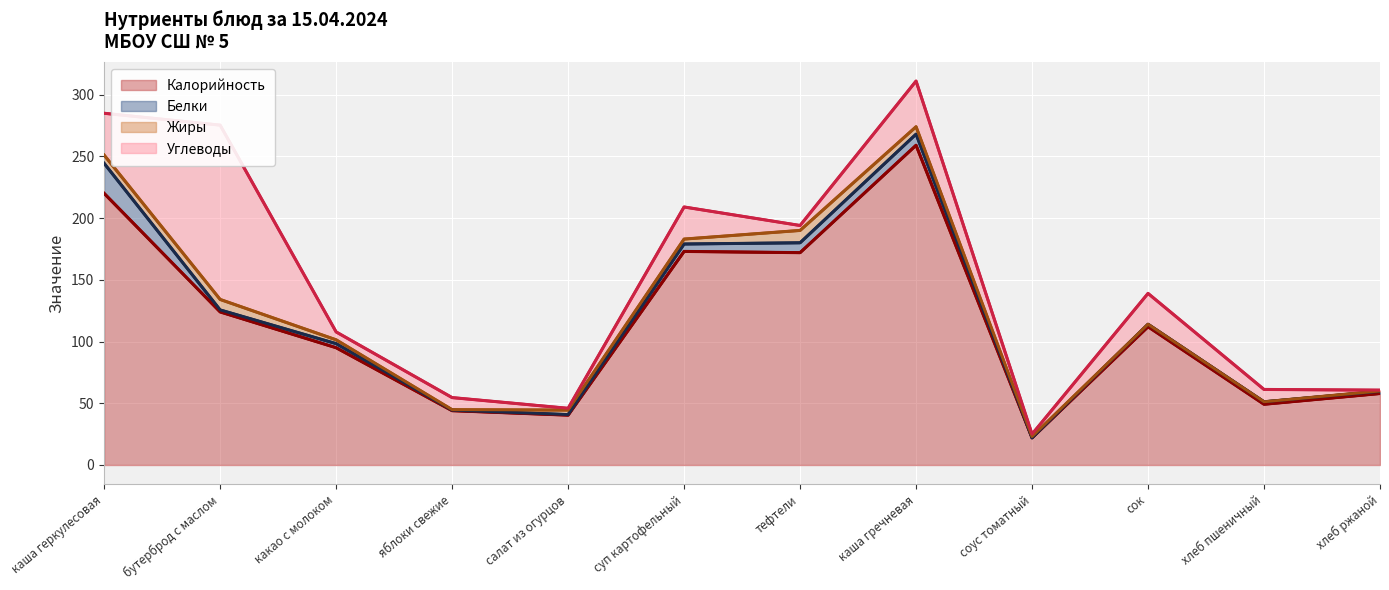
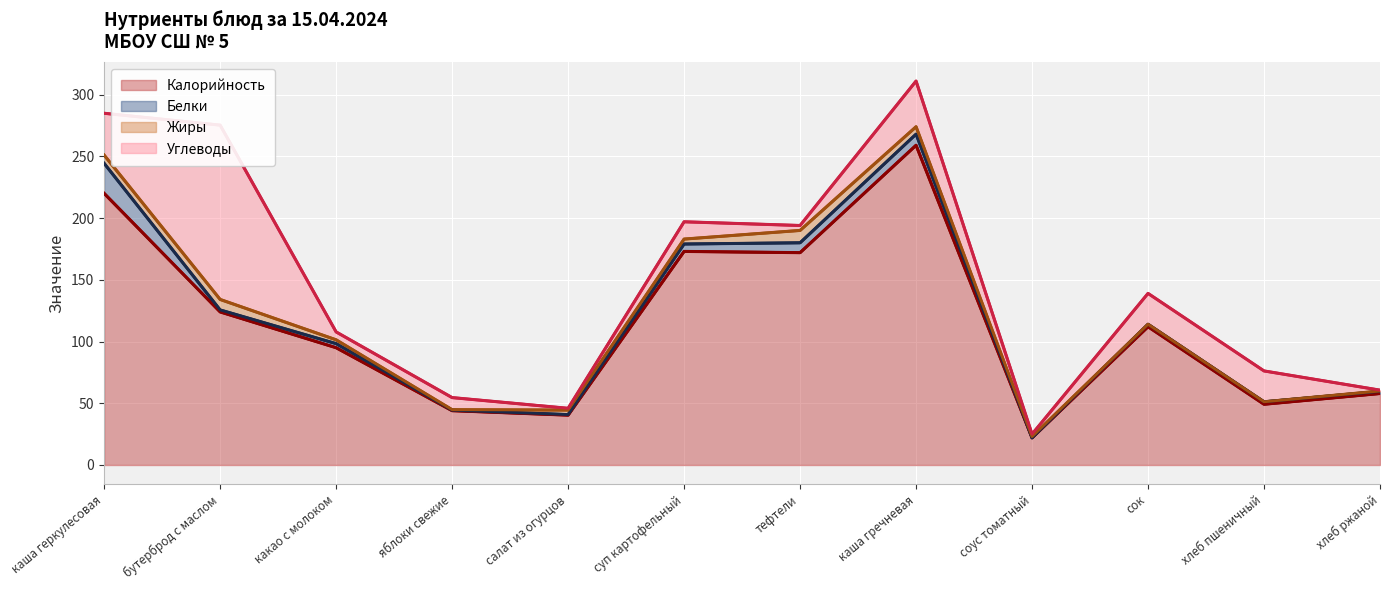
  {
    "Белки": {
      "каша геркулесовая": 24,
      "какао с молоком": 3,
      "суп картофельный": 6,
      "тефтели": 8,
      "каша гречневая": 9
    },
    "Углеводы": {
      "каша геркулесовая": 34,
      "какао с молоком": 6,
      "яблоки свежие": 10,
-     "суп картофельный": 26,
+     "суп картофельный": 14,
      "тефтели": 4,
      "каша гречневая": 37,
      "сок": 25,
-     "хлеб пшеничный": 10
+     "хлеб пшеничный": 25
    }
  }
